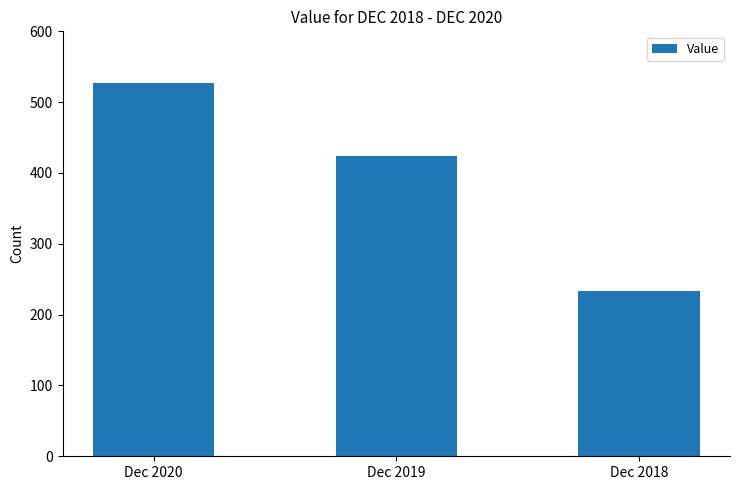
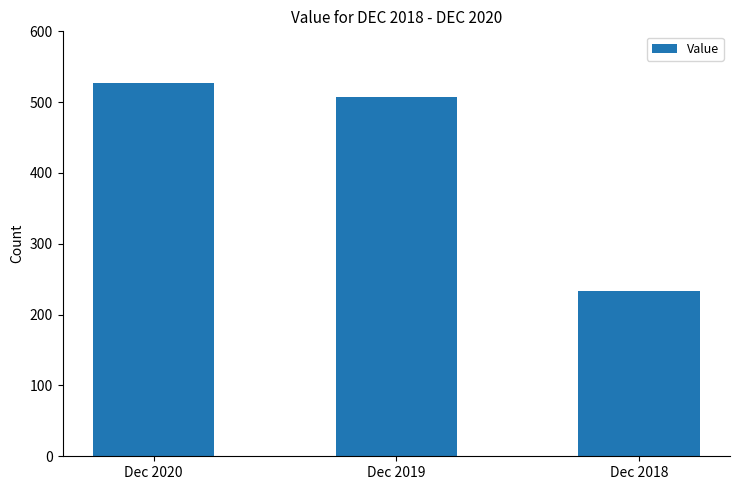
  {
    "Dec 2020": 530,
-   "Dec 2019": 420,
+   "Dec 2019": 510,
    "Dec 2018": 230
  }
